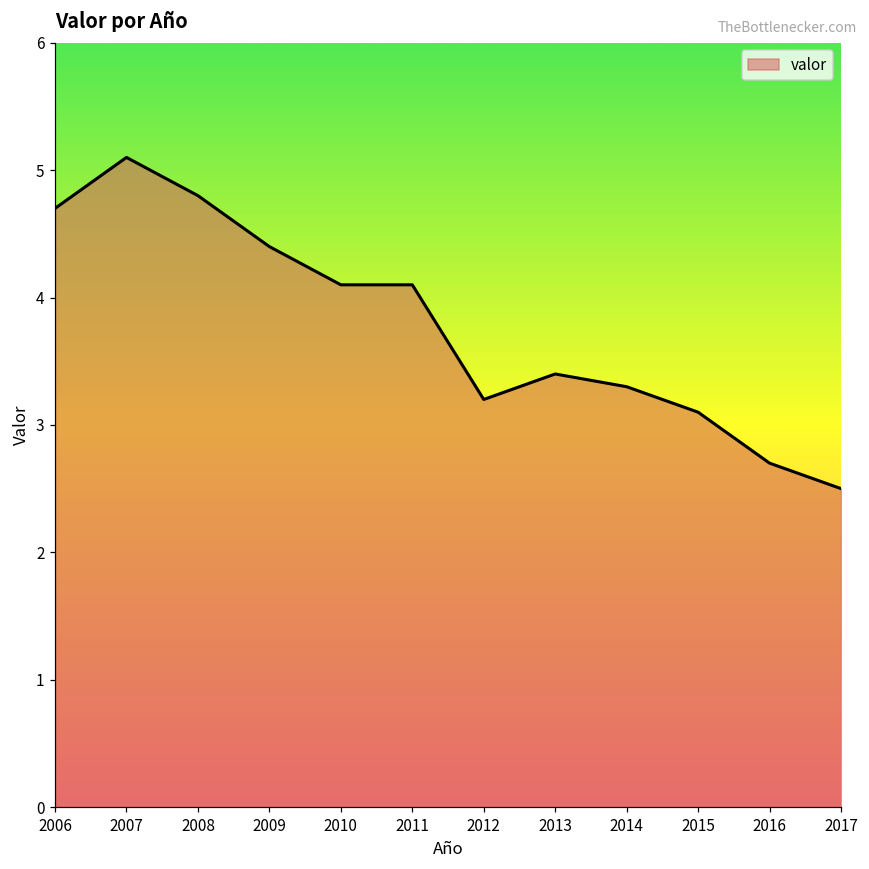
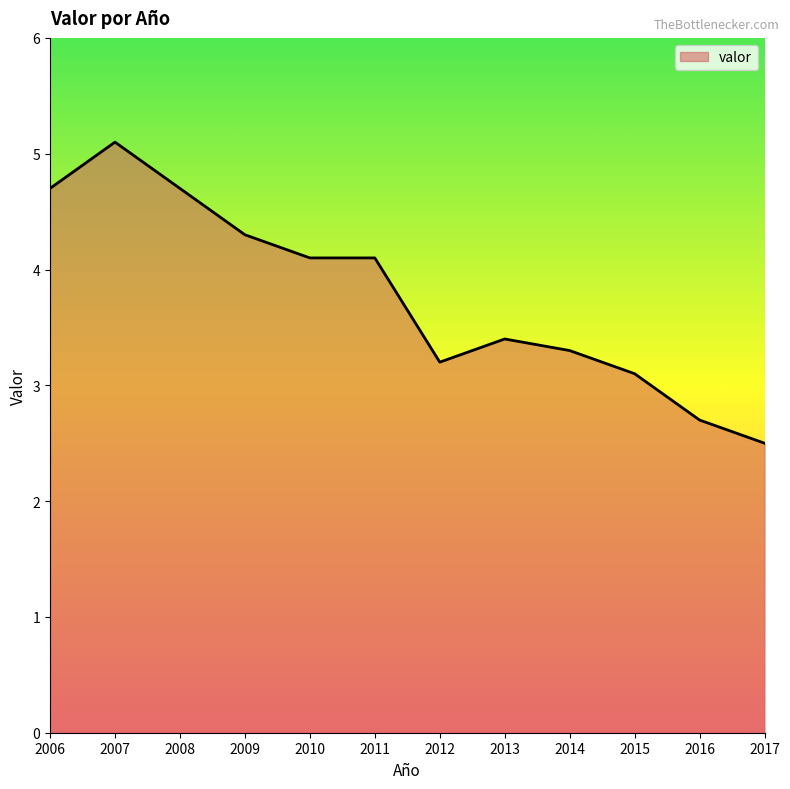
  {
    "2006": 4.7,
    "2007": 5.1,
-   "2008": 4.8,
-   "2009": 4.4,
+   "2008": 4.7,
+   "2009": 4.3,
    "2010": 4.1,
    "2011": 4.1,
    "2012": 3.2,
    "2013": 3.4,
    "2014": 3.3,
    "2015": 3.1,
    "2016": 2.7,
    "2017": 2.5
  }
